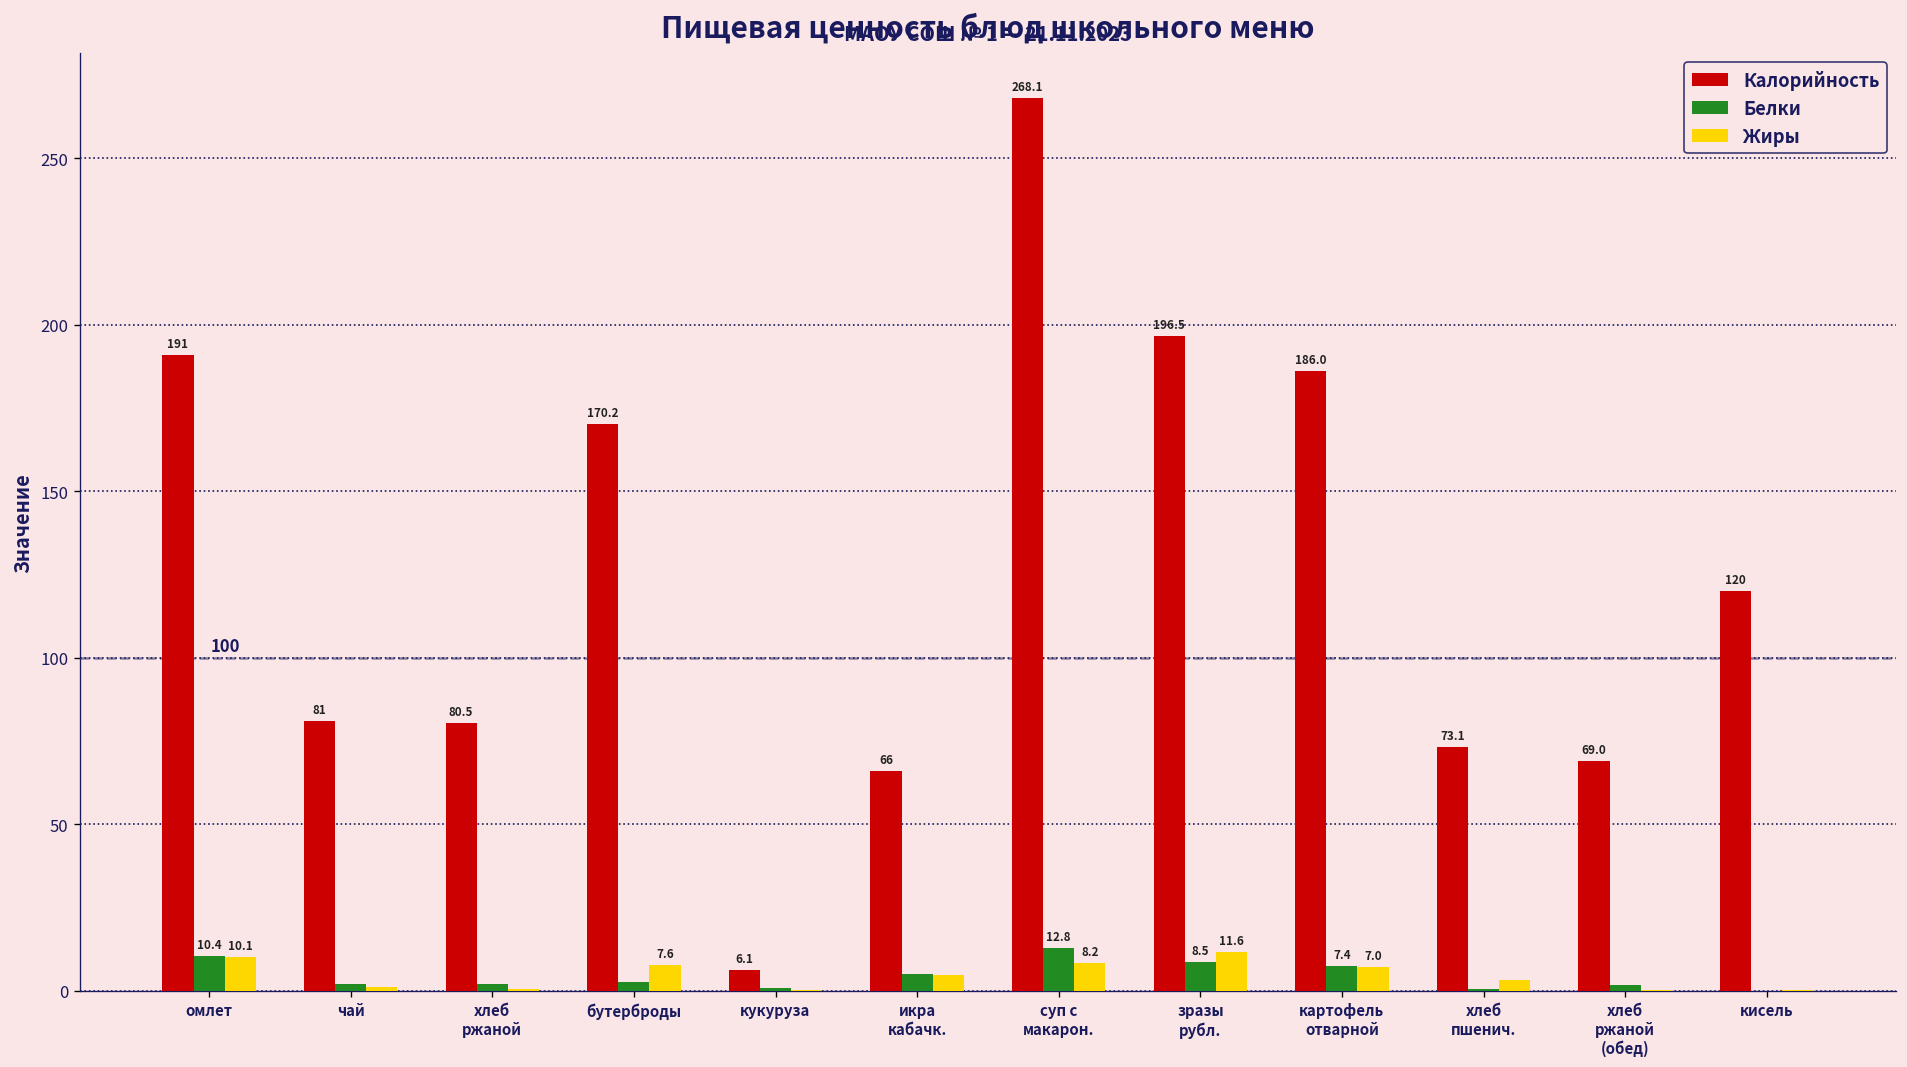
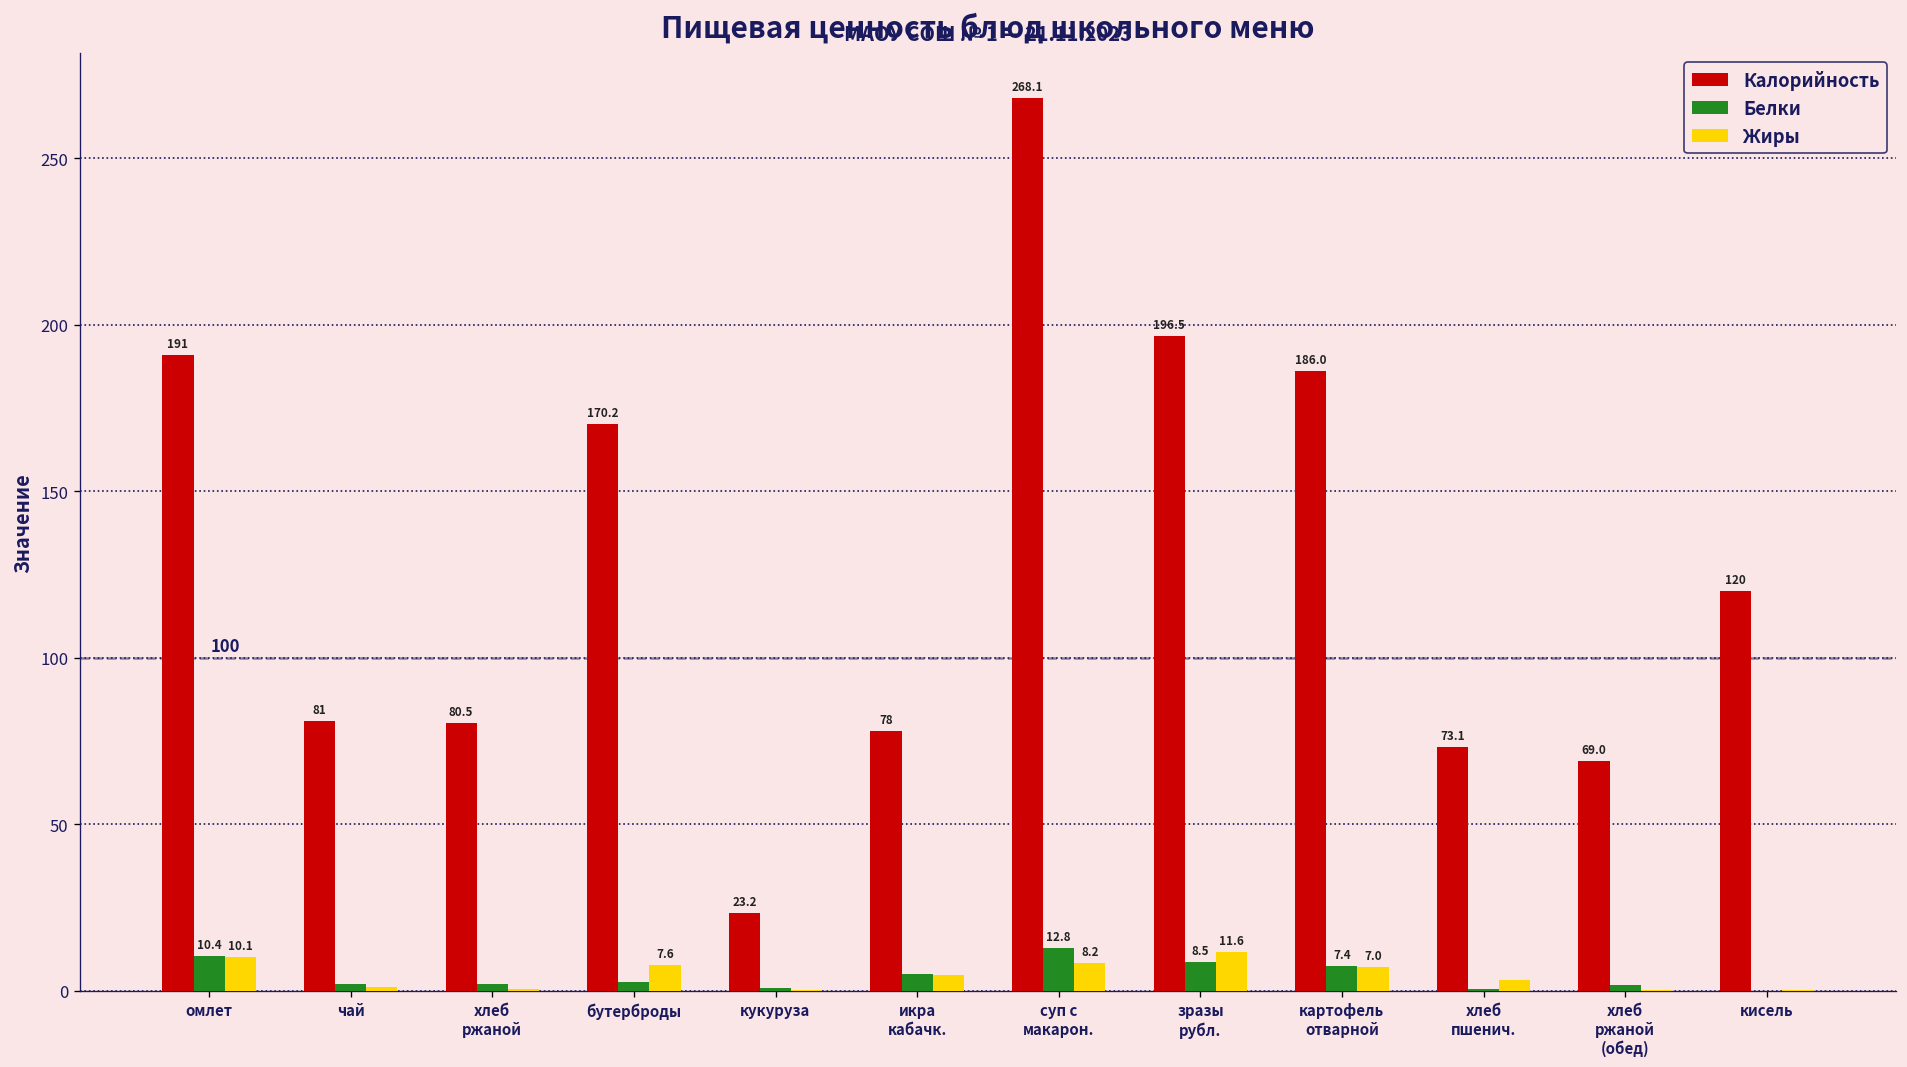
  {
    "Калорийность": {
      "омлет": 191,
      "чай": 81,
      "хлеб ржаной": 80.5,
      "бутерброды": 170.2,
-     "кукуруза": 6.1,
-     "икра кабачк.": 66,
+     "кукуруза": 23.2,
+     "икра кабачк.": 78,
      "суп с макарон.": 268.1,
      "зразы рубл.": 196.5,
      "картофель отварной": 186.0,
      "хлеб пшенич.": 73.1,
      "хлеб ржаной (обед)": 69.0,
      "кисель": 120
    },
    "Белки": {
      "омлет": 10.4,
      "суп с макарон.": 12.8,
      "зразы рубл.": 8.5,
      "картофель отварной": 7.4
    },
    "Жиры": {
      "омлет": 10.1,
      "бутерброды": 7.6,
      "суп с макарон.": 8.2,
      "зразы рубл.": 11.6,
      "картофель отварной": 7.0
    }
  }
